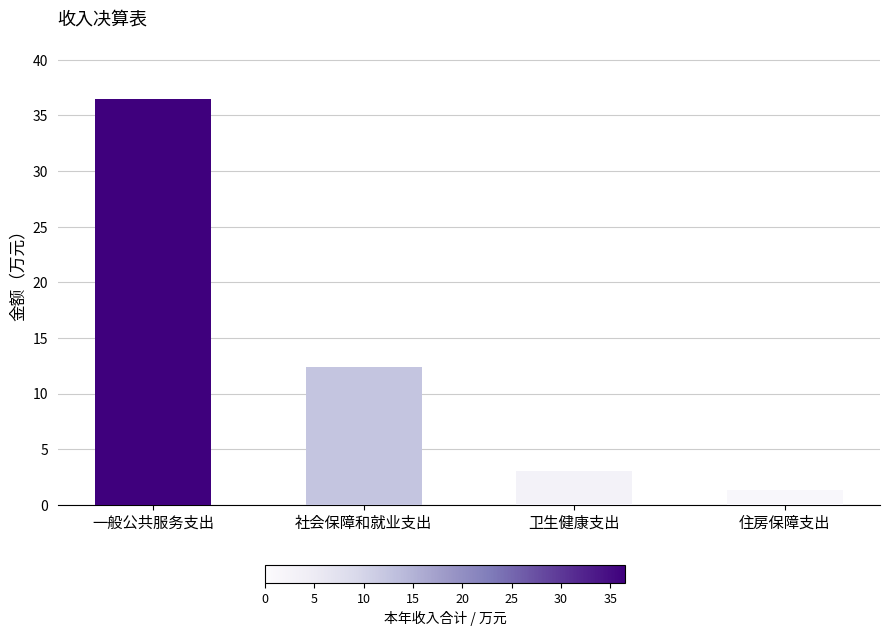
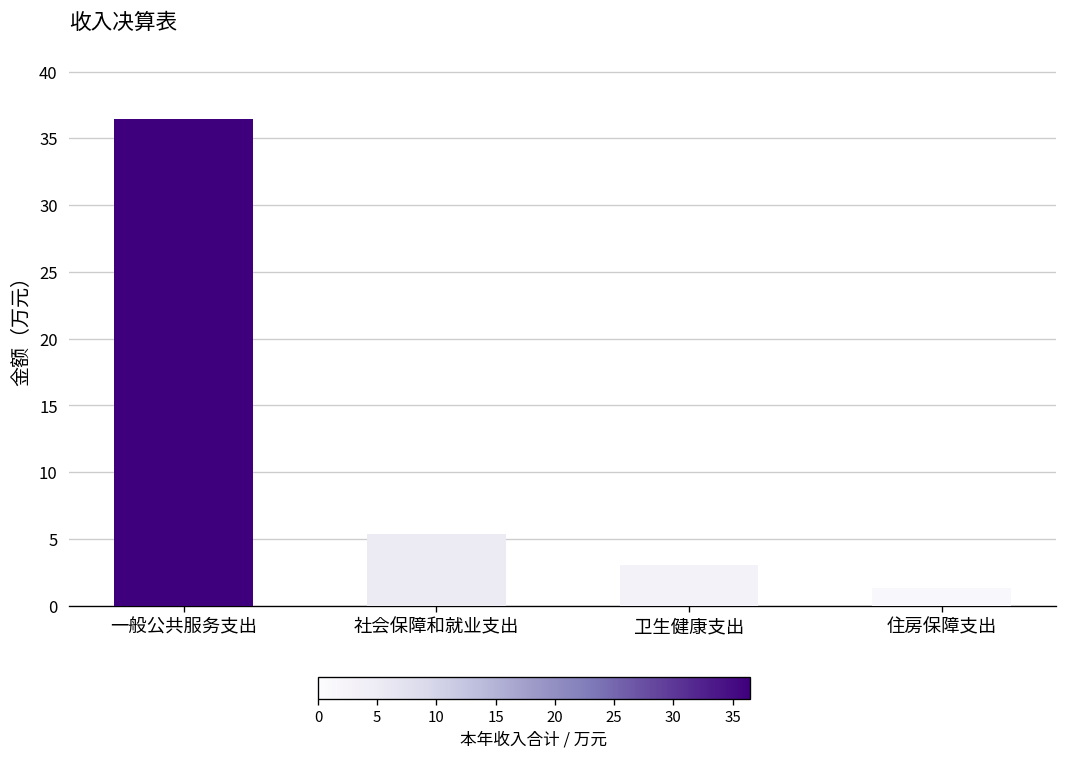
  {
    "一般公共服务支出": 36.5,
-   "社会保障和就业支出": 12.4,
+   "社会保障和就业支出": 5.4,
    "卫生健康支出": 3.0,
    "住房保障支出": 1.3
  }
